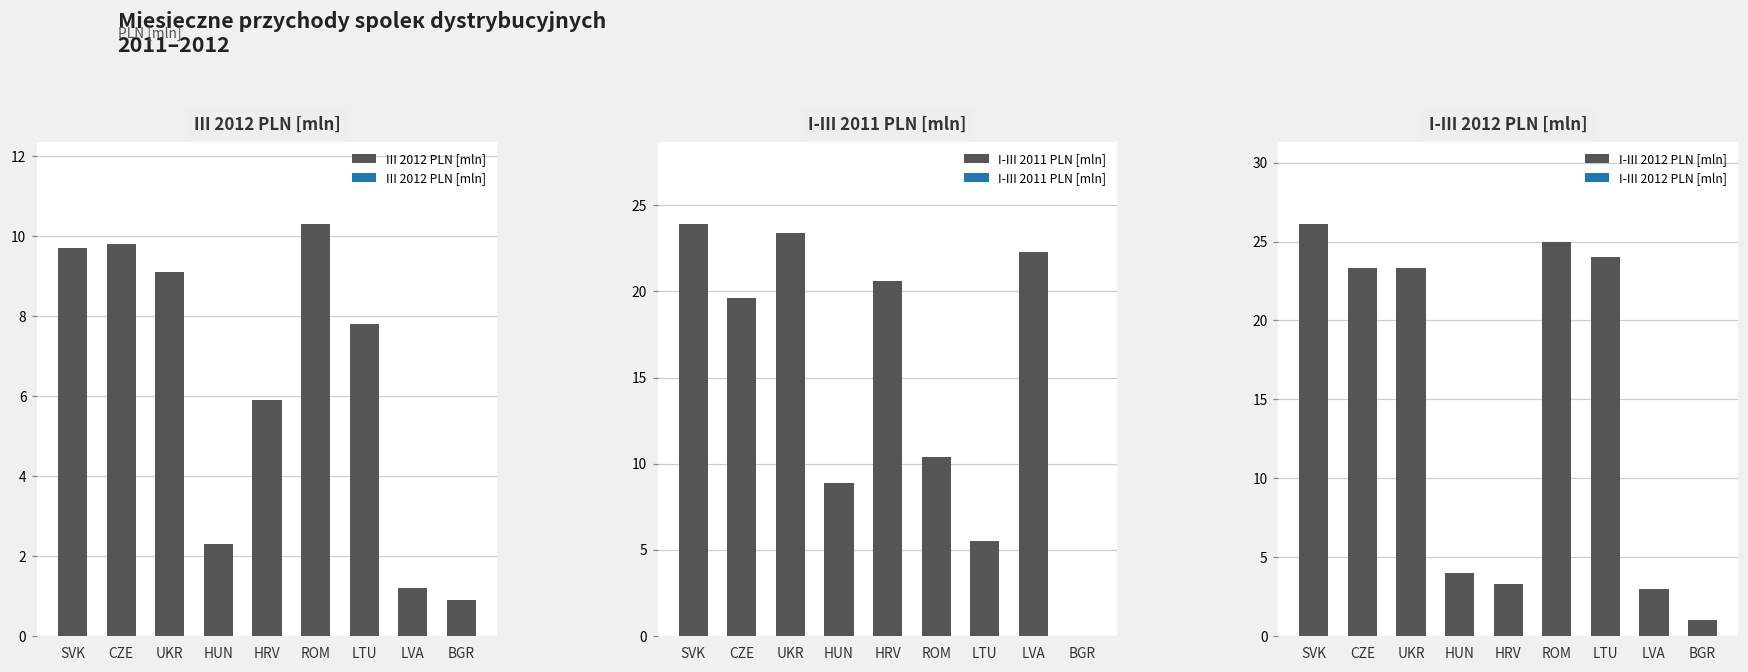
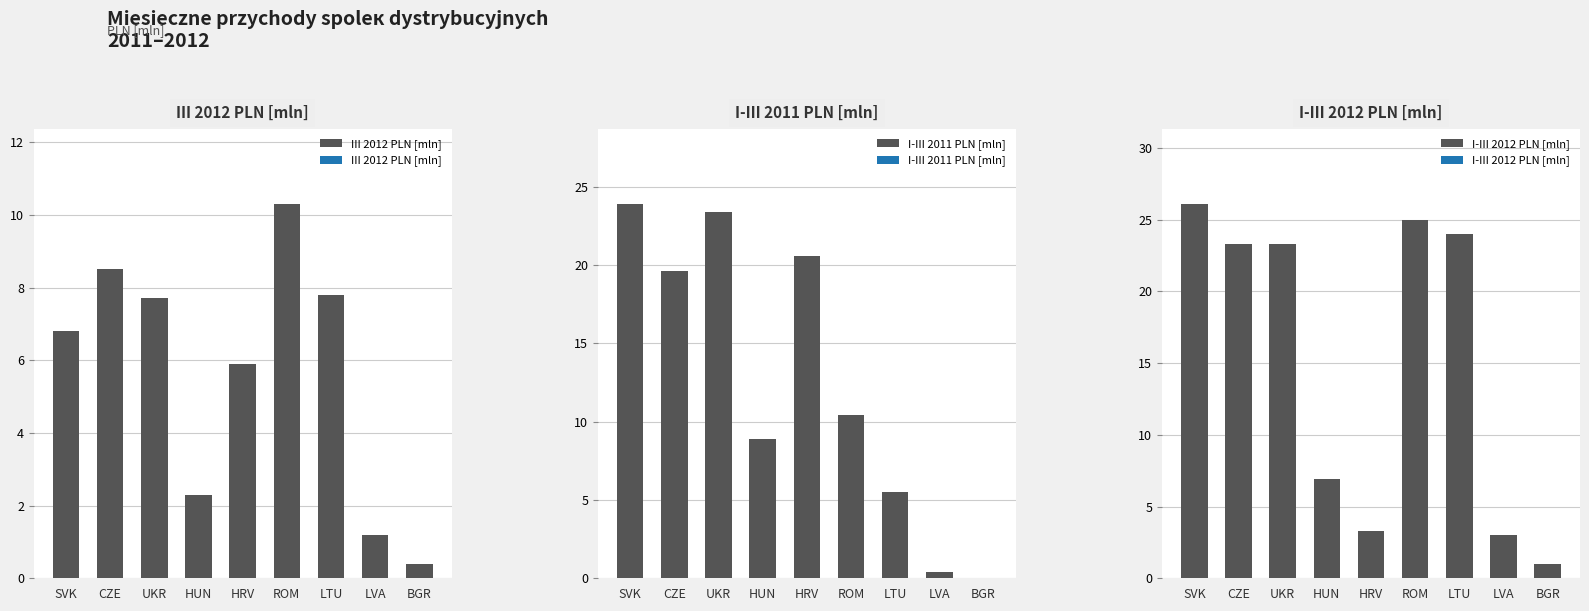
  {
    "III 2012 PLN [mln]": {
-     "SVK": 9.7,
-     "CZE": 9.8,
-     "UKR": 9.1,
+     "SVK": 6.8,
+     "CZE": 8.5,
+     "UKR": 7.7,
      "HUN": 2.3,
      "HRV": 5.9,
      "ROM": 10.3,
      "LTU": 7.8,
      "LVA": 1.2,
-     "BGR": 0.9
+     "BGR": 0.4
    },
    "I-III 2011 PLN [mln]": {
      "SVK": 23.9,
      "CZE": 19.6,
      "UKR": 23.4,
      "HUN": 8.9,
      "HRV": 20.6,
      "ROM": 10.4,
      "LTU": 5.5,
-     "LVA": 22.3,
+     "LVA": 0.4,
      "BGR": 0.0
    },
    "I-III 2012 PLN [mln]": {
      "SVK": 26.1,
      "CZE": 23.3,
      "UKR": 23.3,
-     "HUN": 4.0,
+     "HUN": 6.9,
      "HRV": 3.3,
      "ROM": 25.0,
      "LTU": 24.0,
      "LVA": 3.0,
      "BGR": 1.0
    }
  }
